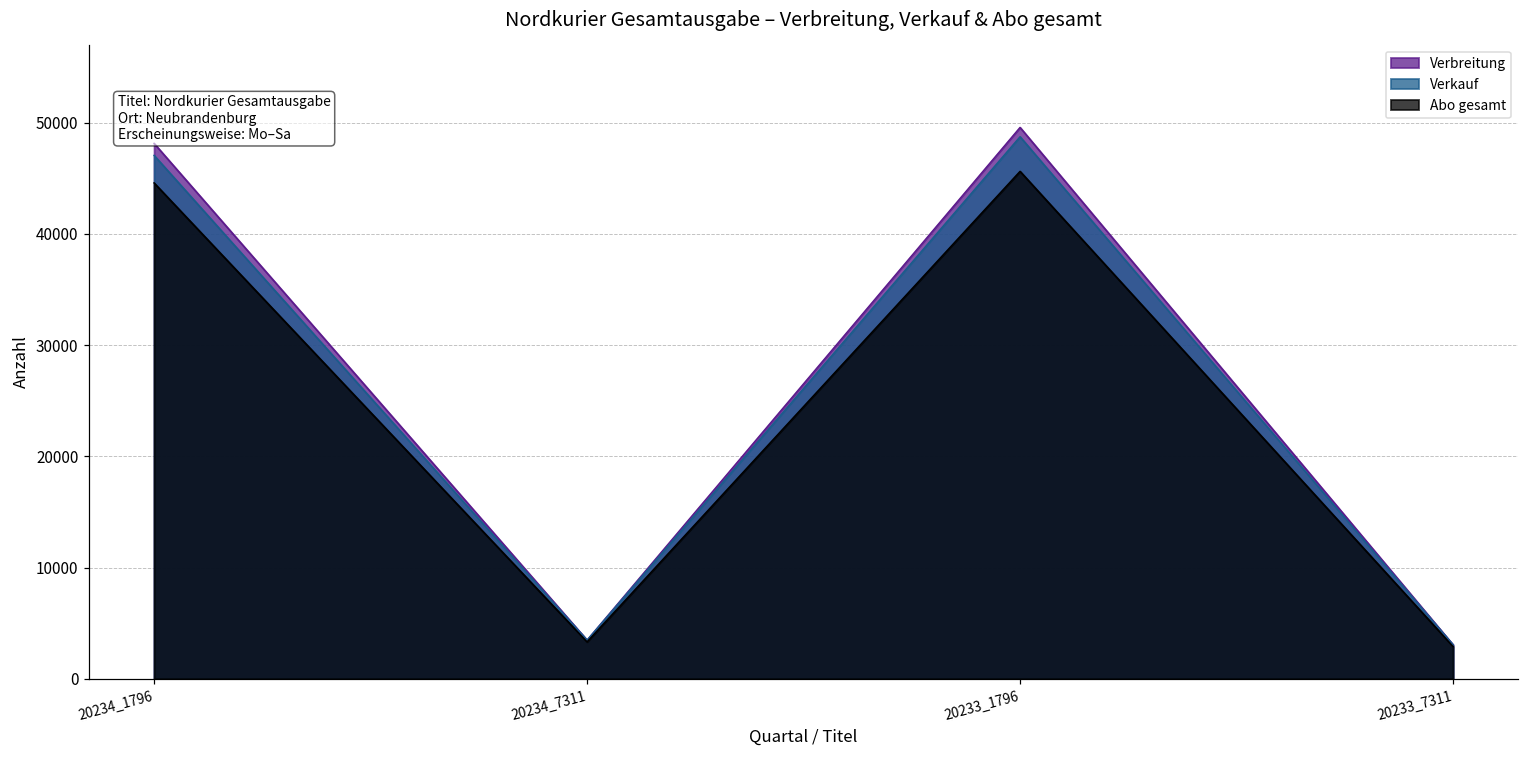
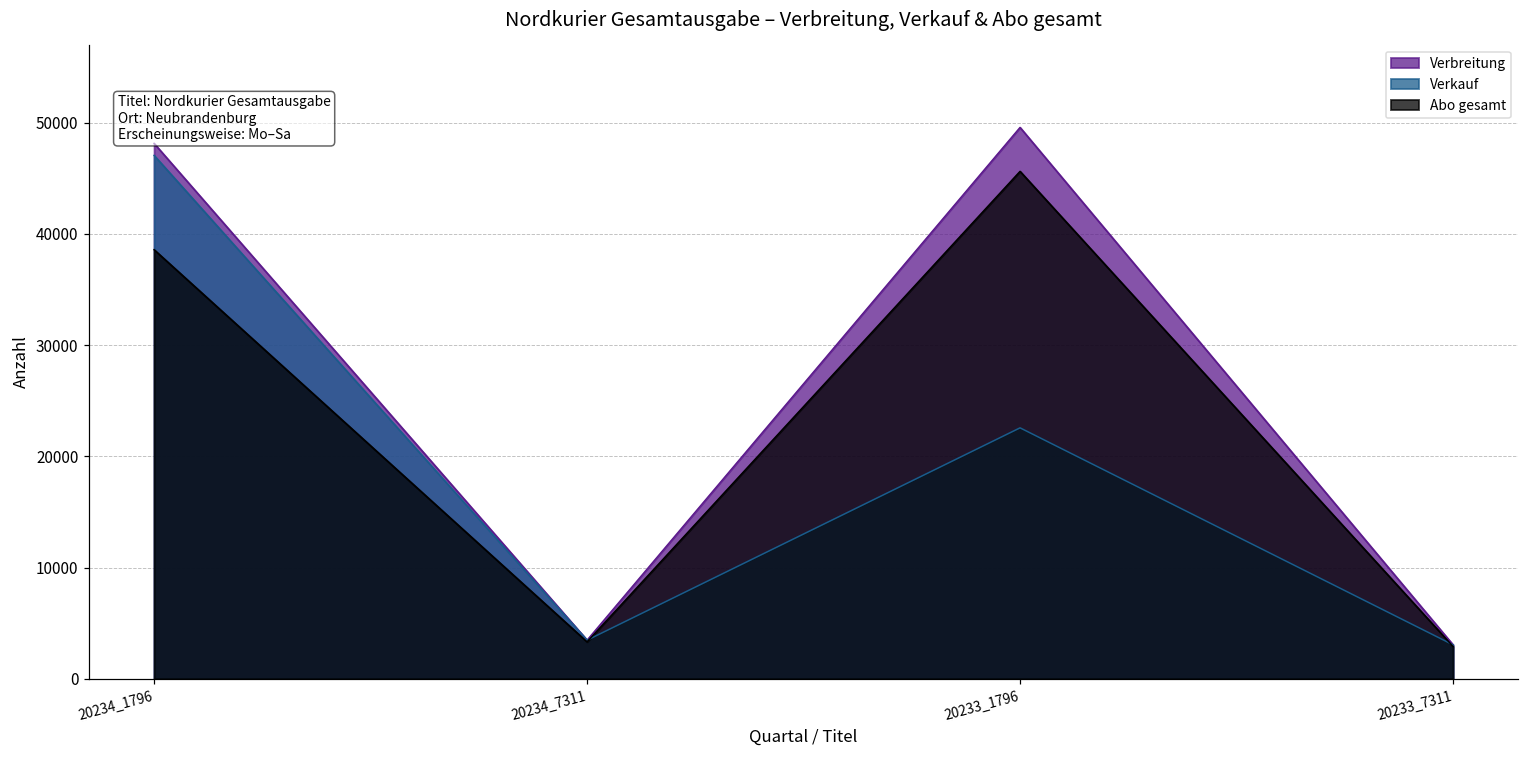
  {
    "Verbreitung": {
      "20233_1796": 49600
    },
    "Verkauf": {
      "20234_1796": 47000,
-     "20233_1796": 48700
+     "20233_1796": 22600
    },
    "Abo gesamt": {
-     "20234_1796": 44600,
+     "20234_1796": 38600,
      "20233_1796": 45600
    }
  }
